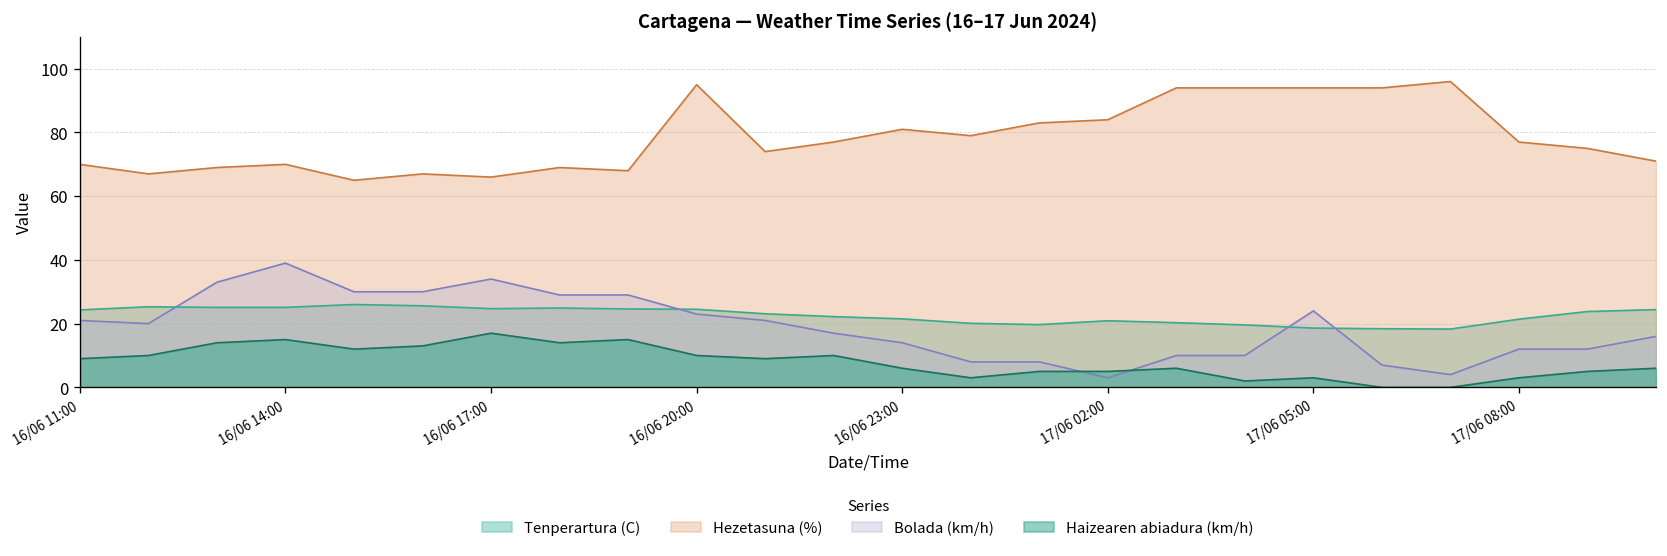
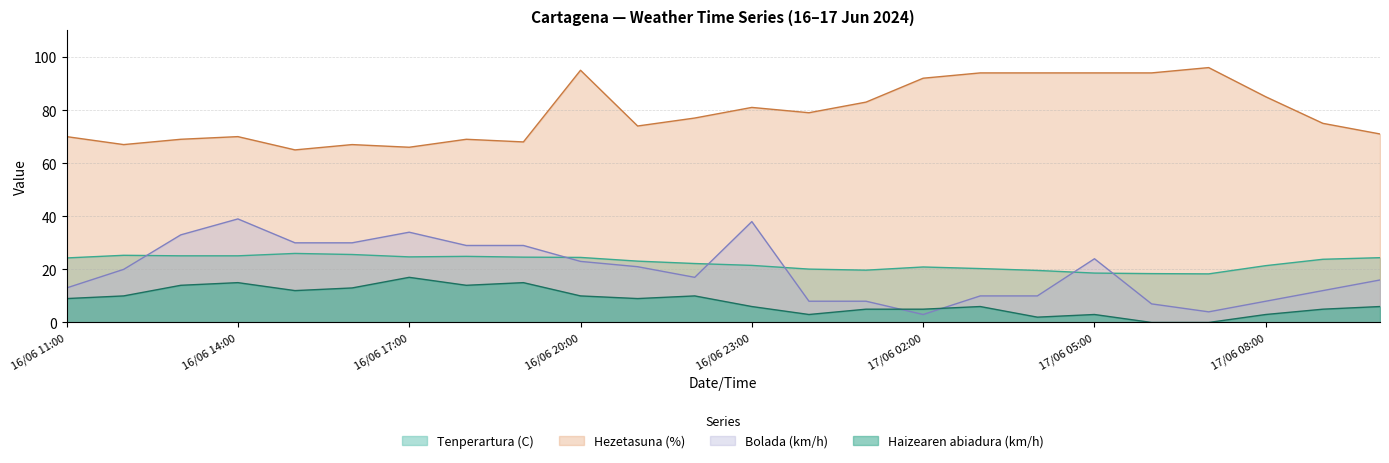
  {
    "Hezetasuna (%)": {
      "16/06 11:00": 70,
      "16/06 14:00": 70,
      "16/06 17:00": 66,
      "16/06 20:00": 95,
      "16/06 23:00": 81,
-     "17/06 02:00": 84,
+     "17/06 02:00": 92,
      "17/06 05:00": 94,
-     "17/06 08:00": 77
+     "17/06 08:00": 85
    },
    "Bolada (km/h)": {
-     "16/06 11:00": 21,
+     "16/06 11:00": 13,
      "16/06 14:00": 39,
      "16/06 17:00": 34,
      "16/06 20:00": 23,
-     "16/06 23:00": 14,
+     "16/06 23:00": 38,
      "17/06 02:00": 3,
      "17/06 05:00": 24,
-     "17/06 08:00": 12
+     "17/06 08:00": 8
    }
  }
